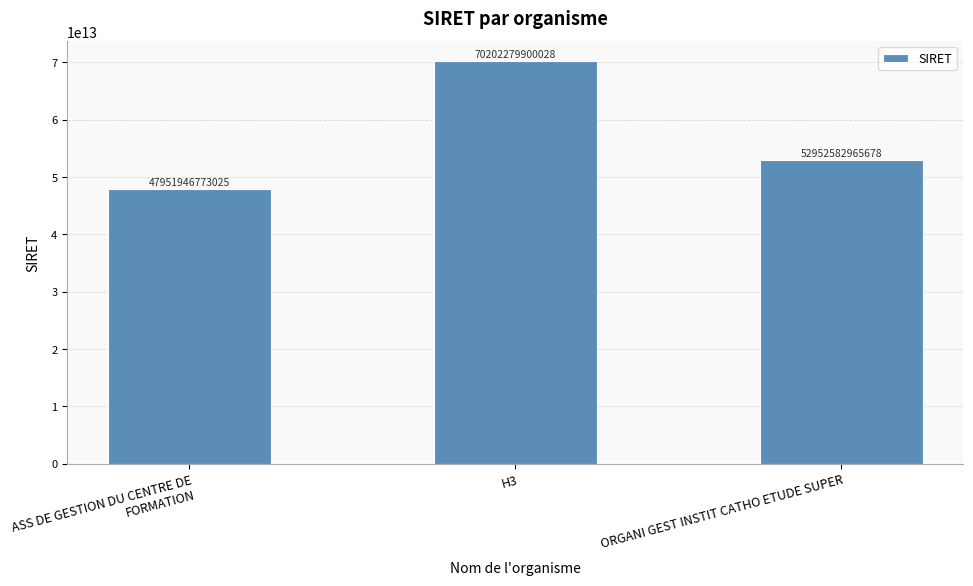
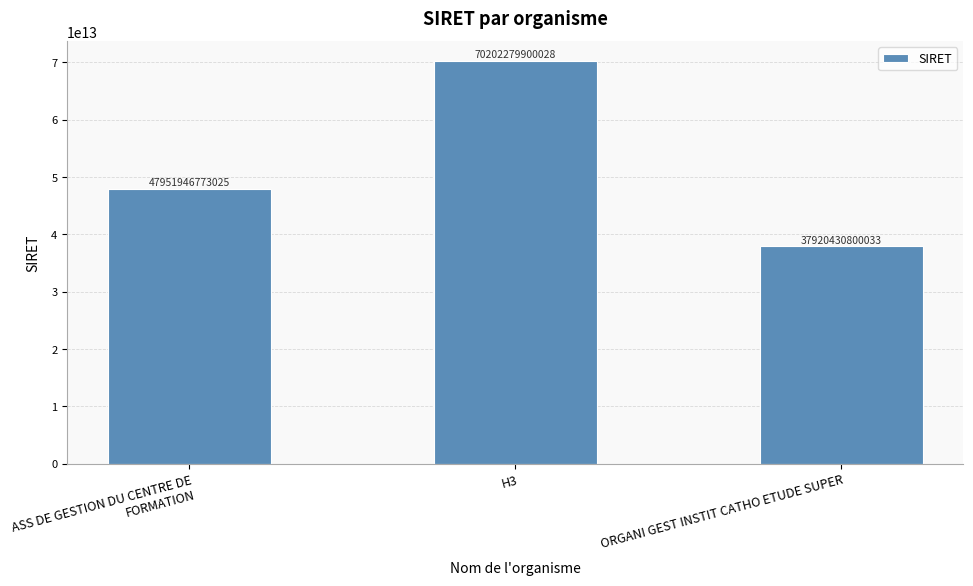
  {
    "ASS DE GESTION DU CENTRE DE FORMATION": 47951946773025,
    "H3": 70202279900028,
-   "ORGANI GEST INSTIT CATHO ETUDE SUPER": 52952582965678
+   "ORGANI GEST INSTIT CATHO ETUDE SUPER": 37920430800033
  }
